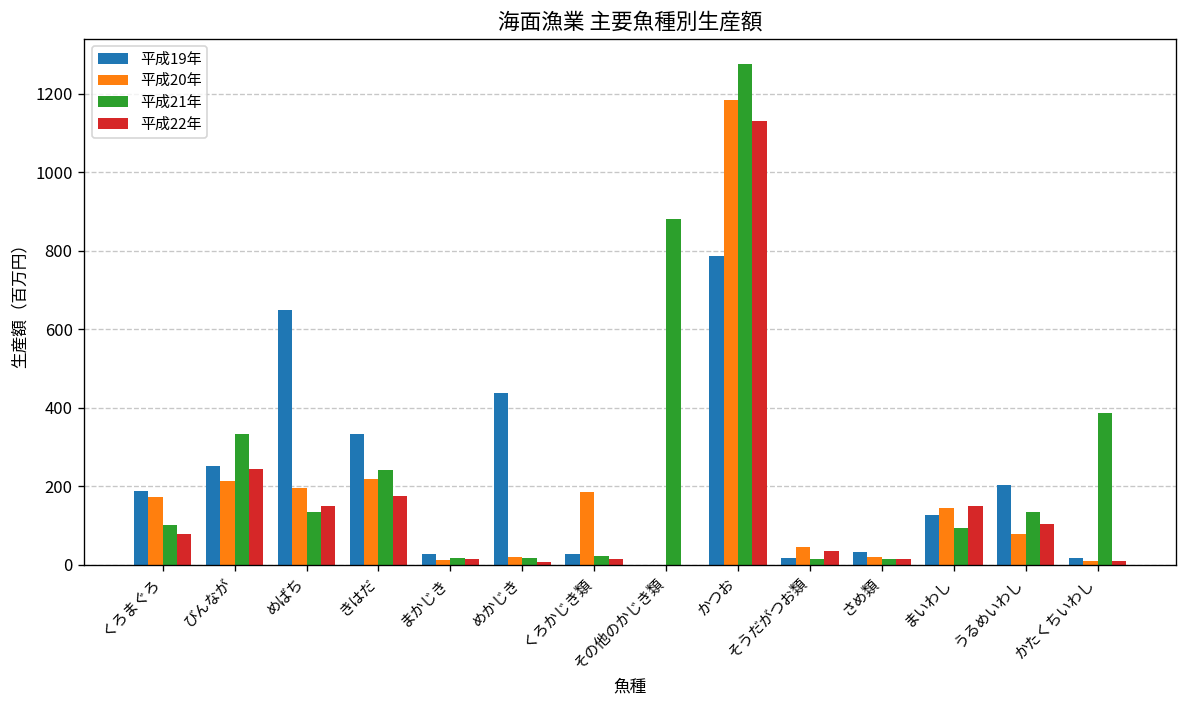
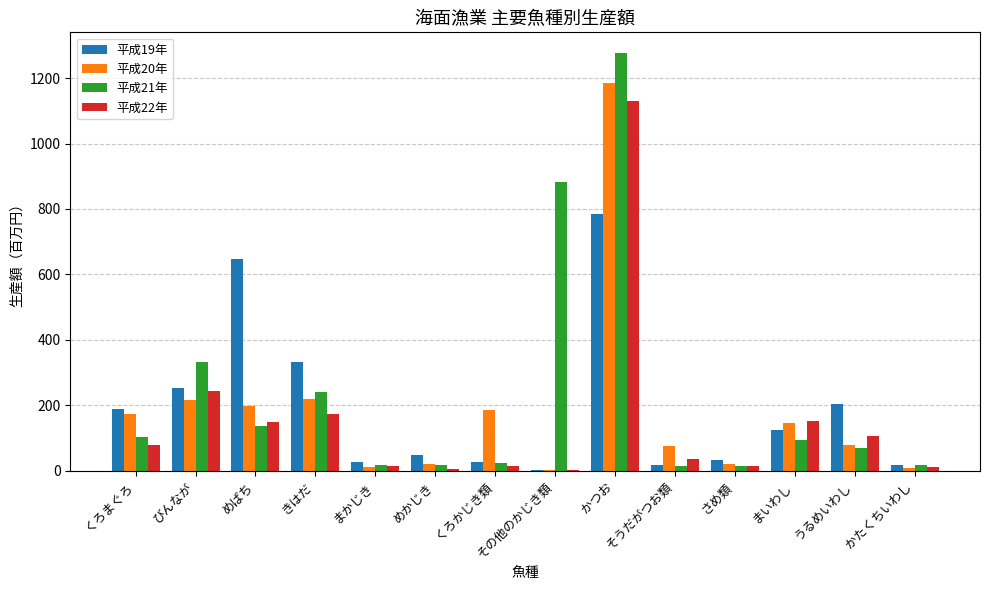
  {
    "平成19年": {
      "くろまぐろ": 190,
      "びんなが": 250,
      "めばち": 650,
      "きはだ": 330,
      "まかじき": 30,
-     "めかじき": 440,
+     "めかじき": 50,
      "くろかじき類": 30,
      "かつお": 790,
      "そうだがつお類": 20,
      "さめ類": 30,
      "まいわし": 130,
      "うるめいわし": 200,
      "かたくちいわし": 20
    },
    "平成20年": {
      "くろまぐろ": 170,
      "びんなが": 220,
      "めばち": 200,
      "きはだ": 220,
      "まかじき": 10,
      "めかじき": 20,
      "くろかじき類": 190,
      "かつお": 1190,
-     "そうだがつお類": 50,
+     "そうだがつお類": 80,
      "さめ類": 20,
      "まいわし": 150,
      "うるめいわし": 80,
      "かたくちいわし": 10
    },
    "平成21年": {
      "くろまぐろ": 100,
      "びんなが": 330,
      "めばち": 140,
      "きはだ": 240,
      "まかじき": 20,
      "めかじき": 20,
      "くろかじき類": 20,
      "その他のかじき類": 880,
      "かつお": 1280,
      "そうだがつお類": 10,
      "さめ類": 20,
      "まいわし": 100,
-     "うるめいわし": 140,
-     "かたくちいわし": 390
+     "うるめいわし": 70,
+     "かたくちいわし": 20
    },
    "平成22年": {
      "くろまぐろ": 80,
      "びんなが": 250,
      "めばち": 150,
      "きはだ": 180,
      "まかじき": 20,
      "くろかじき類": 20,
      "かつお": 1130,
      "そうだがつお類": 40,
      "さめ類": 20,
      "まいわし": 150,
      "うるめいわし": 110,
      "かたくちいわし": 10
    }
  }
